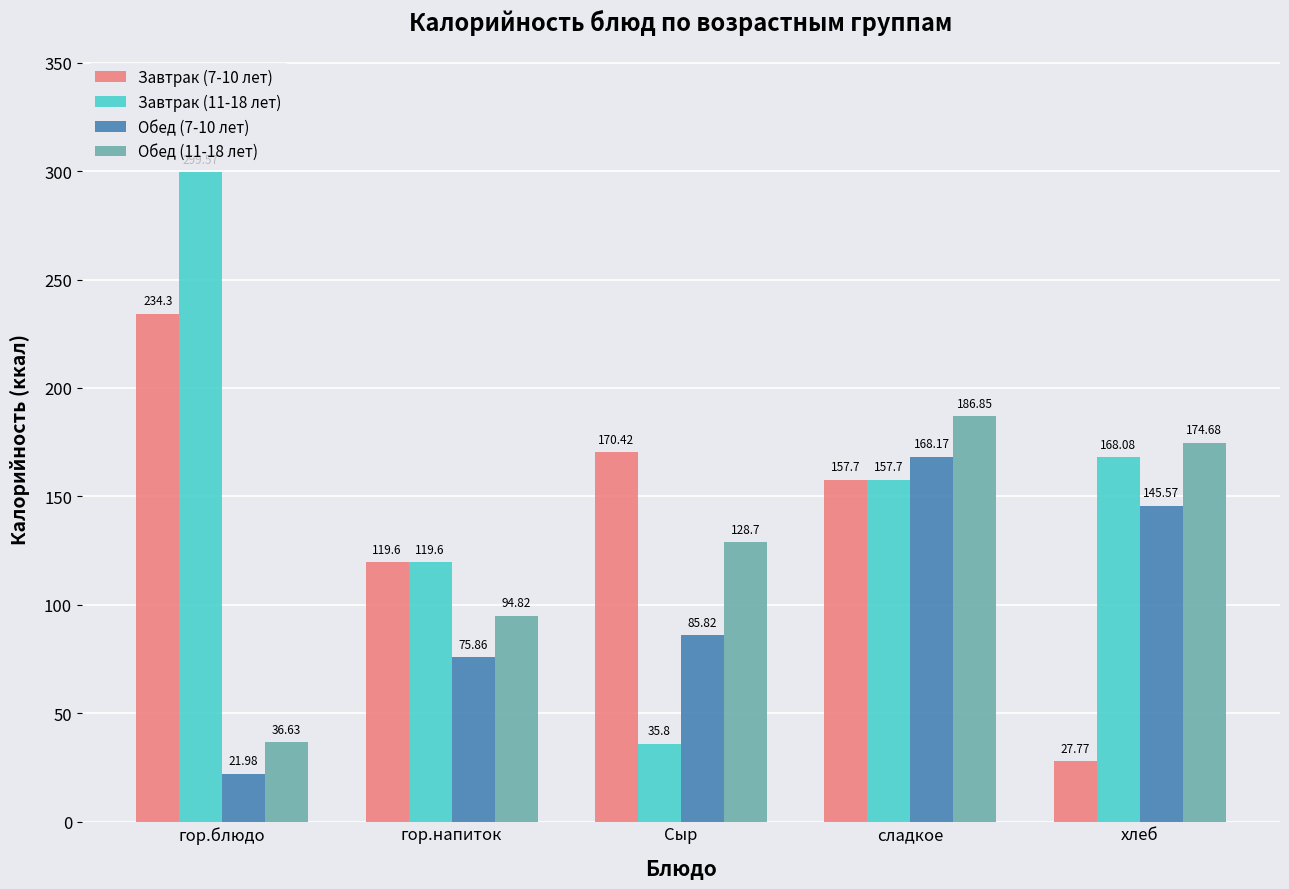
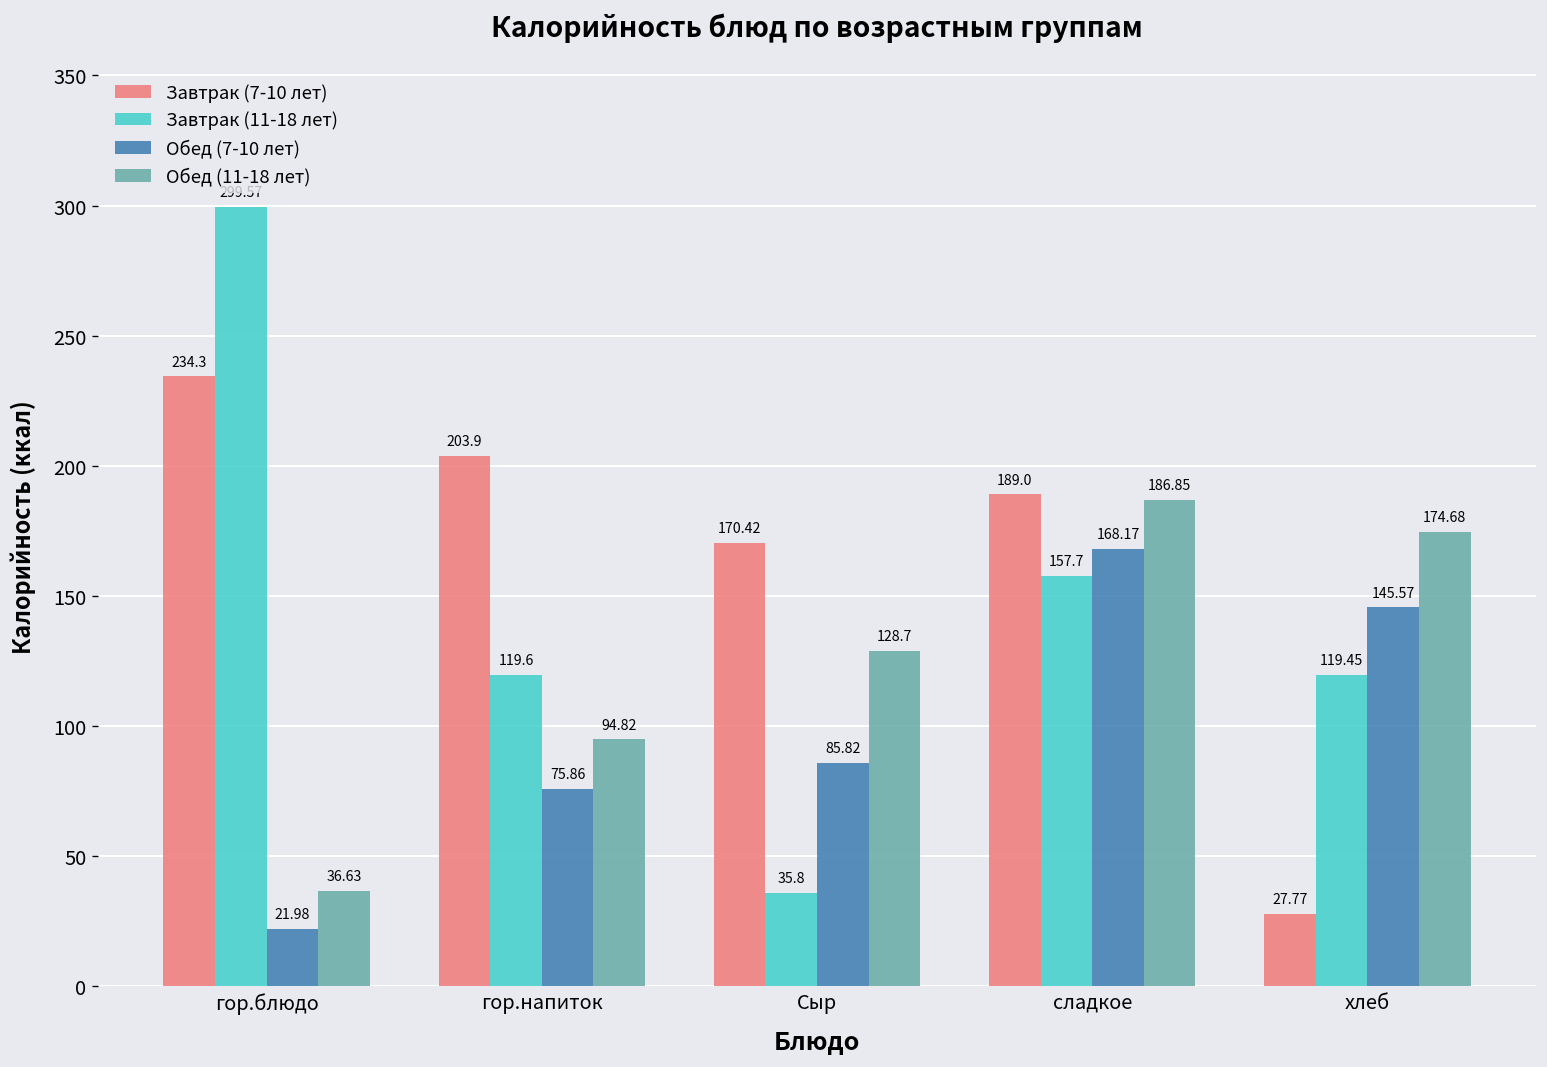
  {
    "Завтрак (7-10 лет)": {
      "гор.блюдо": 234.3,
-     "гор.напиток": 119.6,
+     "гор.напиток": 203.9,
      "Сыр": 170.42,
-     "сладкое": 157.7,
+     "сладкое": 189.0,
      "хлеб": 27.77
    },
    "Завтрак (11-18 лет)": {
      "гор.напиток": 119.6,
      "Сыр": 35.8,
      "сладкое": 157.7,
-     "хлеб": 168.08
+     "хлеб": 119.45
    }
  }
